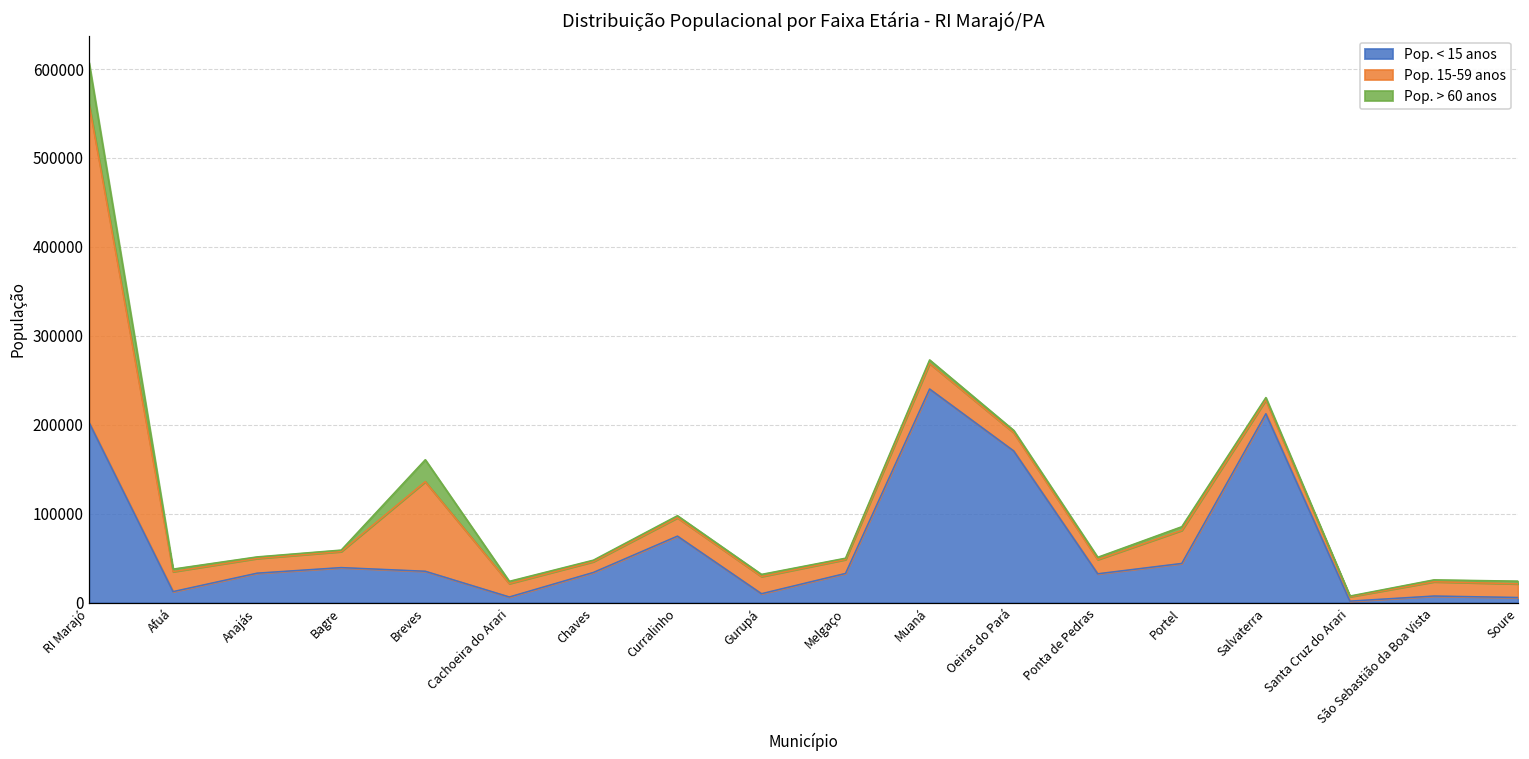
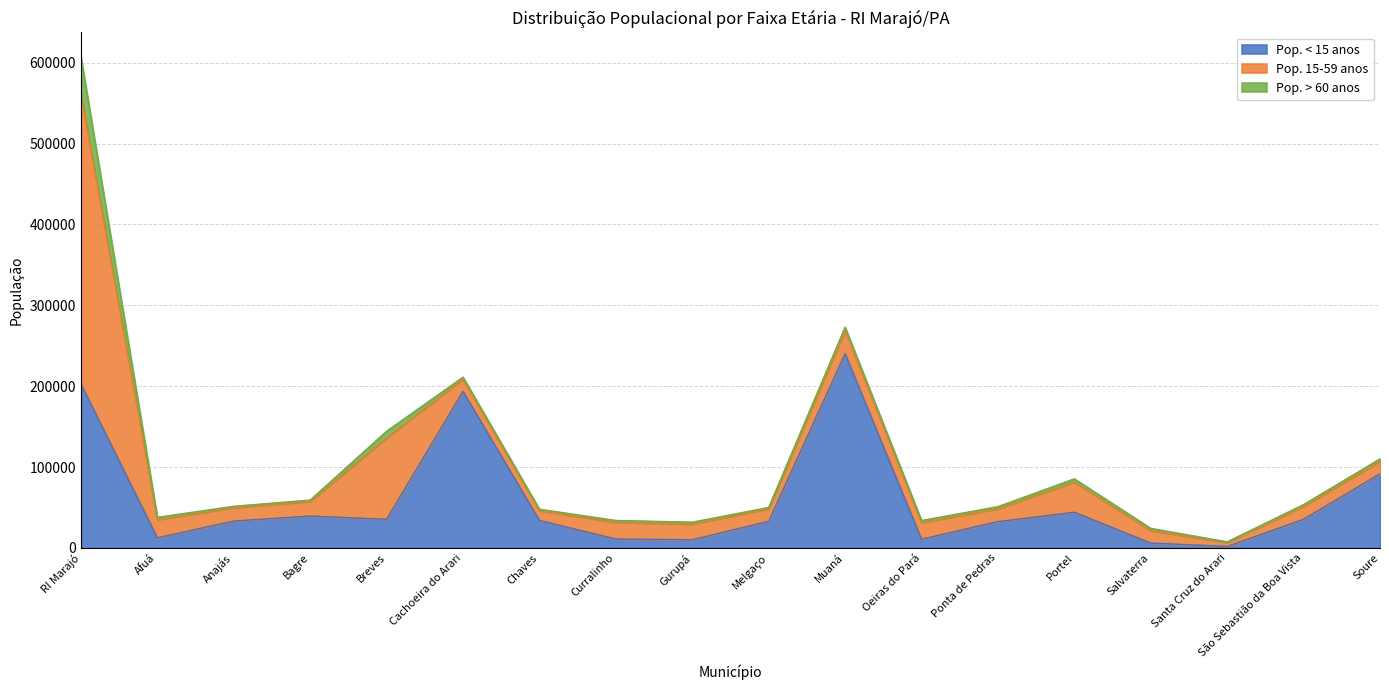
  {
    "Pop. < 15 anos": {
      "RI Marajó": 200000,
      "Afuá": 10000,
      "Anajás": 30000,
      "Bagre": 40000,
      "Breves": 40000,
-     "Cachoeira do Arari": 10000,
+     "Cachoeira do Arari": 190000,
      "Chaves": 30000,
-     "Curralinho": 70000,
+     "Curralinho": 10000,
      "Gurupá": 10000,
      "Melgaço": 30000,
      "Muaná": 240000,
-     "Oeiras do Pará": 170000,
+     "Oeiras do Pará": 10000,
      "Ponta de Pedras": 30000,
      "Portel": 40000,
-     "Salvaterra": 210000,
+     "Salvaterra": 10000,
      "Santa Cruz do Arari": 0,
-     "São Sebastião da Boa Vista": 10000,
-     "Soure": 10000
+     "São Sebastião da Boa Vista": 40000,
+     "Soure": 90000
    },
    "Pop. 15-59 anos": {
      "RI Marajó": 360000,
      "Breves": 100000,
      "Muaná": 30000,
      "Portel": 40000
    },
    "Pop. > 60 anos": {
      "RI Marajó": 50000,
-     "Breves": 20000,
+     "Breves": 10000,
      "Muaná": 0,
      "Portel": 0
    }
  }
